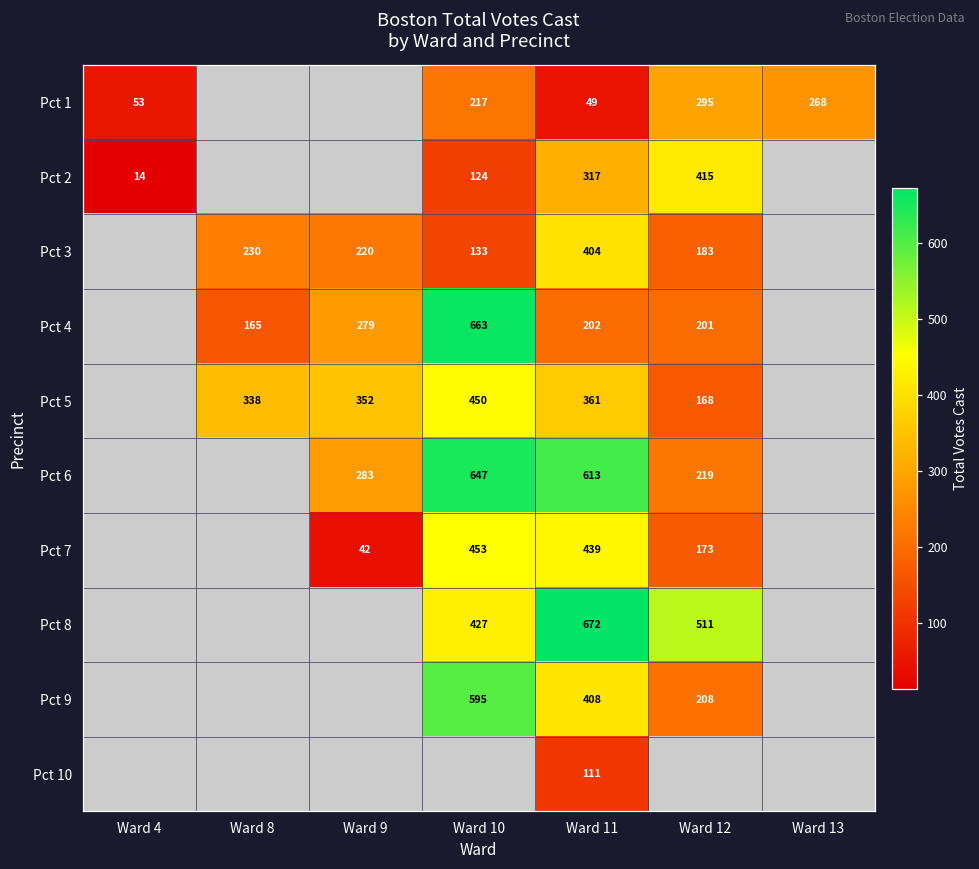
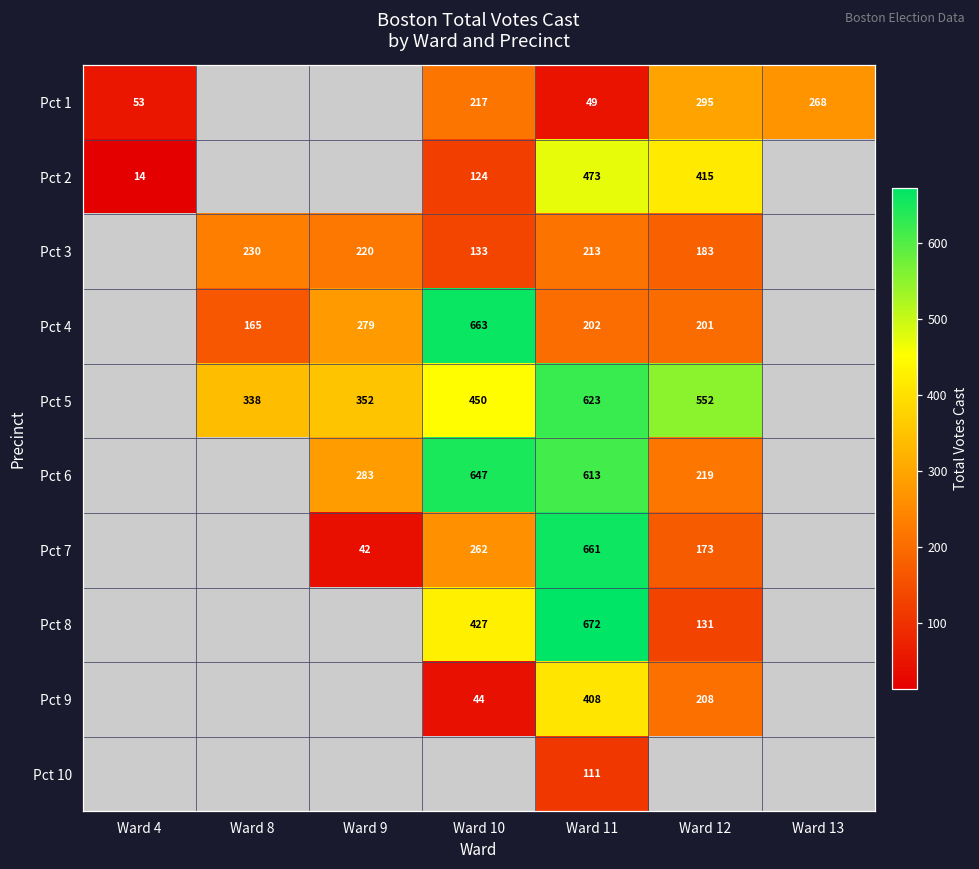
  {
    "Pct 1": {
      "Ward 4": 53,
      "Ward 10": 217,
      "Ward 11": 49,
      "Ward 12": 295,
      "Ward 13": 268
    },
    "Pct 2": {
      "Ward 4": 14,
      "Ward 10": 124,
-     "Ward 11": 317,
+     "Ward 11": 473,
      "Ward 12": 415
    },
    "Pct 3": {
      "Ward 8": 230,
      "Ward 9": 220,
      "Ward 10": 133,
-     "Ward 11": 404,
+     "Ward 11": 213,
      "Ward 12": 183
    },
    "Pct 4": {
      "Ward 8": 165,
      "Ward 9": 279,
      "Ward 10": 663,
      "Ward 11": 202,
      "Ward 12": 201
    },
    "Pct 5": {
      "Ward 8": 338,
      "Ward 9": 352,
      "Ward 10": 450,
-     "Ward 11": 361,
-     "Ward 12": 168
+     "Ward 11": 623,
+     "Ward 12": 552
    },
    "Pct 6": {
      "Ward 9": 283,
      "Ward 10": 647,
      "Ward 11": 613,
      "Ward 12": 219
    },
    "Pct 7": {
      "Ward 9": 42,
-     "Ward 10": 453,
-     "Ward 11": 439,
+     "Ward 10": 262,
+     "Ward 11": 661,
      "Ward 12": 173
    },
    "Pct 8": {
      "Ward 10": 427,
      "Ward 11": 672,
-     "Ward 12": 511
+     "Ward 12": 131
    },
    "Pct 9": {
-     "Ward 10": 595,
+     "Ward 10": 44,
      "Ward 11": 408,
      "Ward 12": 208
    },
    "Pct 10": {
      "Ward 11": 111
    }
  }
